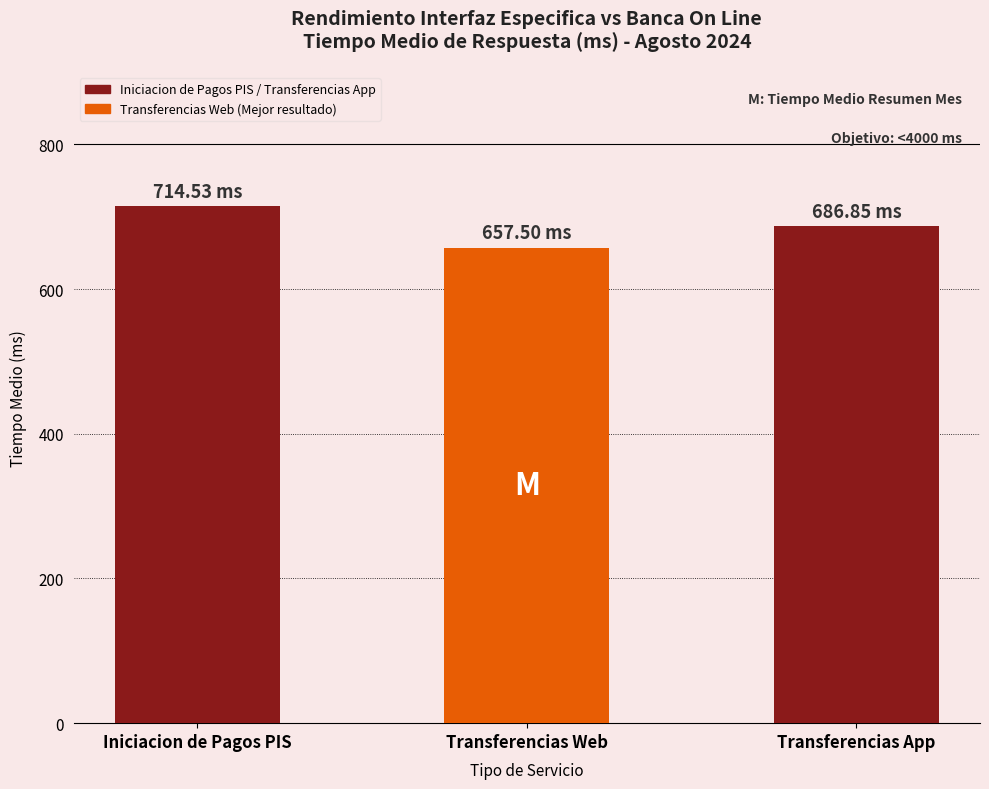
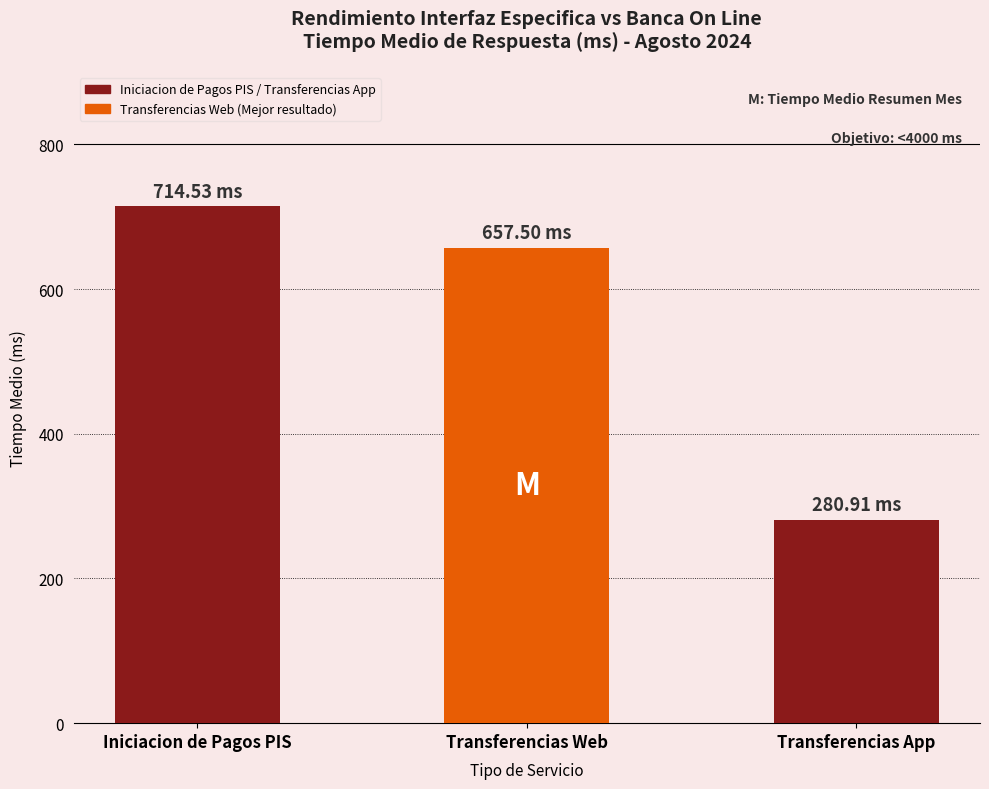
  {
    "Iniciacion de Pagos PIS": 714.53,
    "Transferencias Web": 657.50,
-   "Transferencias App": 686.85
+   "Transferencias App": 280.91
  }
